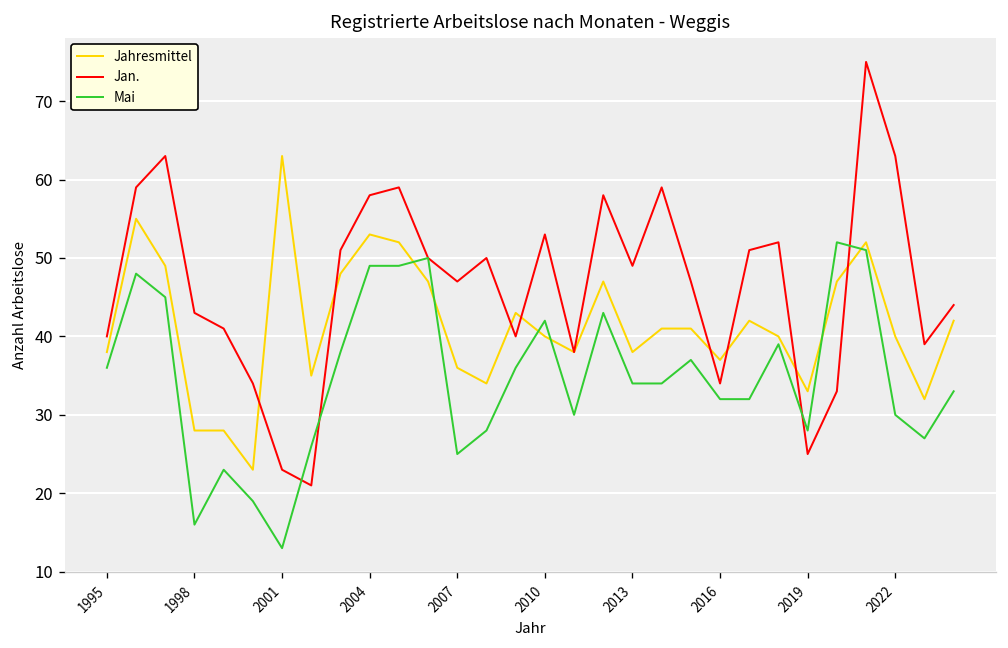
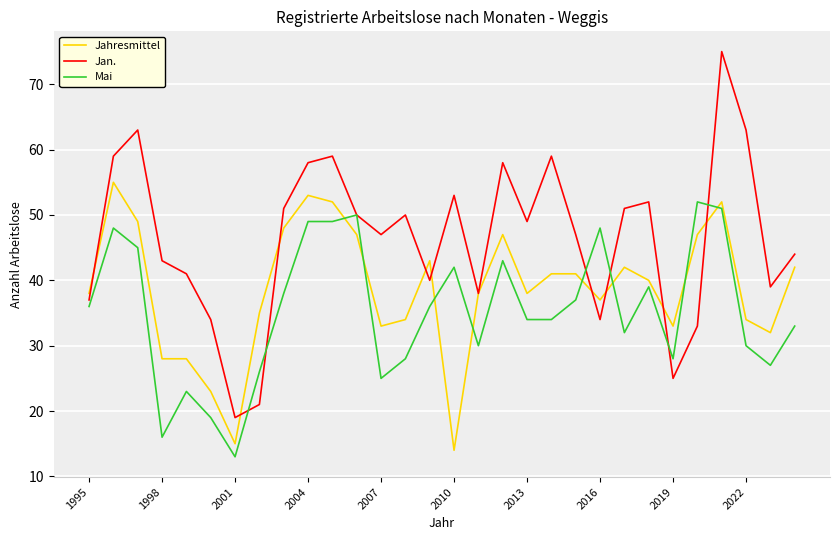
  {
    "Jahresmittel": {
      "1995": 38,
      "1998": 28,
-     "2001": 63,
+     "2001": 15,
      "2004": 53,
-     "2007": 36,
-     "2010": 40,
+     "2007": 33,
+     "2010": 14,
      "2013": 38,
      "2016": 37,
      "2019": 33,
-     "2022": 40
+     "2022": 34
    },
    "Jan.": {
-     "1995": 40,
+     "1995": 37,
      "1998": 43,
-     "2001": 23,
+     "2001": 19,
      "2004": 58,
      "2007": 47,
      "2010": 53,
      "2013": 49,
      "2016": 34,
      "2019": 25,
      "2022": 63
    },
    "Mai": {
      "1995": 36,
      "1998": 16,
      "2001": 13,
      "2004": 49,
      "2007": 25,
      "2010": 42,
      "2013": 34,
-     "2016": 32,
+     "2016": 48,
      "2019": 28,
      "2022": 30
    }
  }
